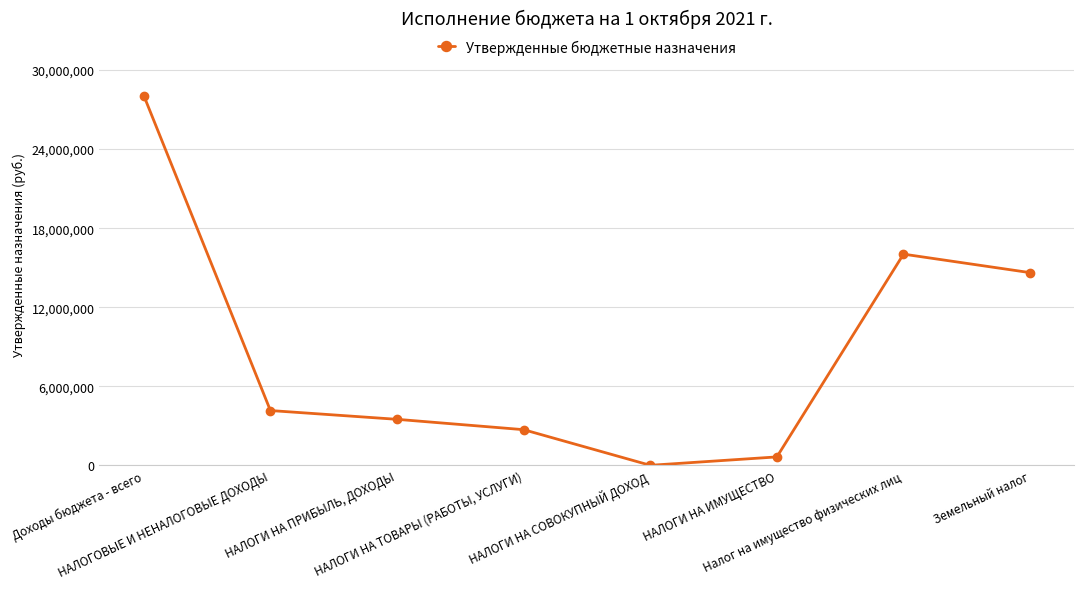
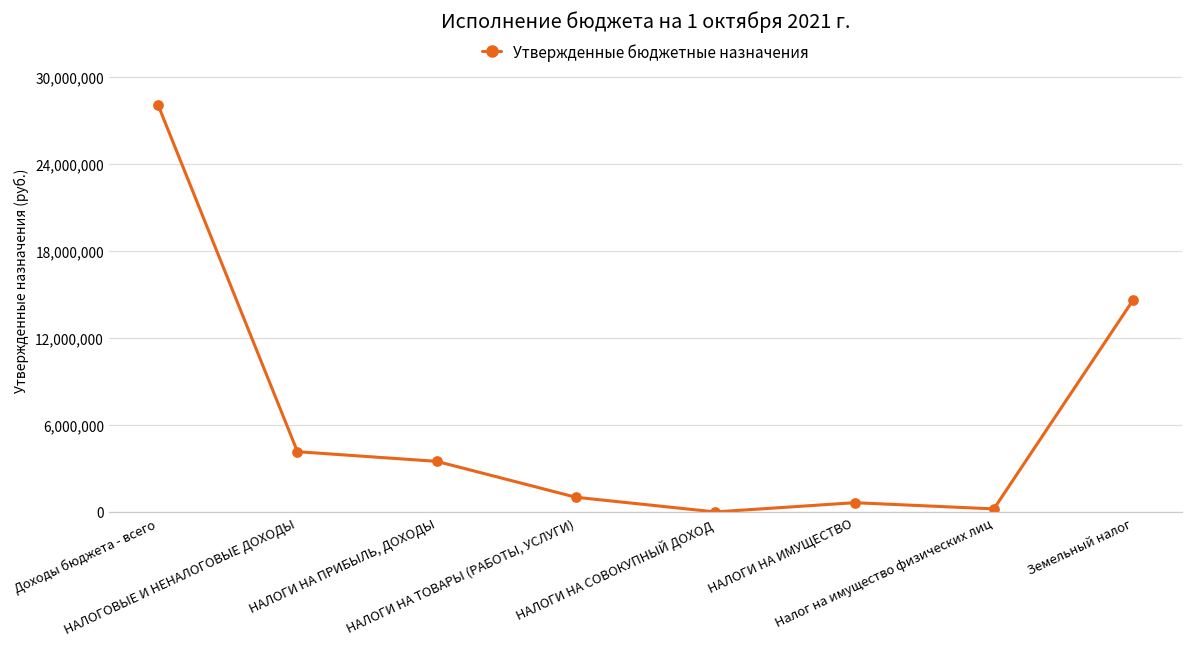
  {
    "Доходы бюджета - всего": "28,100,000",
    "НАЛОГОВЫЕ И НЕНАЛОГОВЫЕ ДОХОДЫ": "4,200,000",
    "НАЛОГИ НА ПРИБЫЛЬ, ДОХОДЫ": "3,500,000",
-   "НАЛОГИ НА ТОВАРЫ (РАБОТЫ, УСЛУГИ)": "2,700,000",
+   "НАЛОГИ НА ТОВАРЫ (РАБОТЫ, УСЛУГИ)": "1,000,000",
    "НАЛОГИ НА СОВОКУПНЫЙ ДОХОД": "0",
    "НАЛОГИ НА ИМУЩЕСТВО": "600,000",
-   "Налог на имущество физических лиц": "16,000,000",
+   "Налог на имущество физических лиц": "200,000",
    "Земельный налог": "14,600,000"
  }
